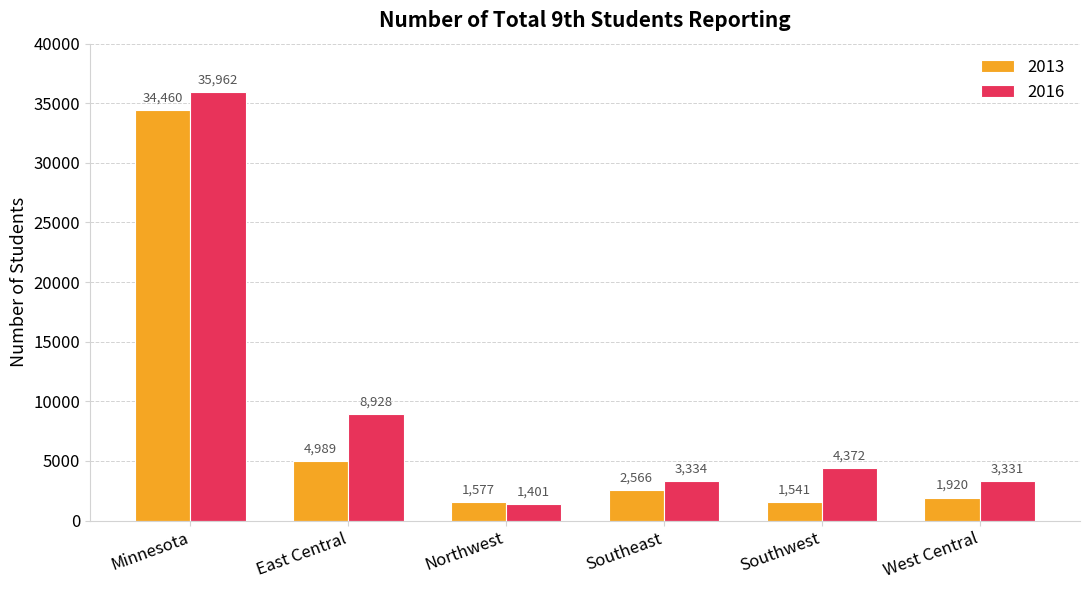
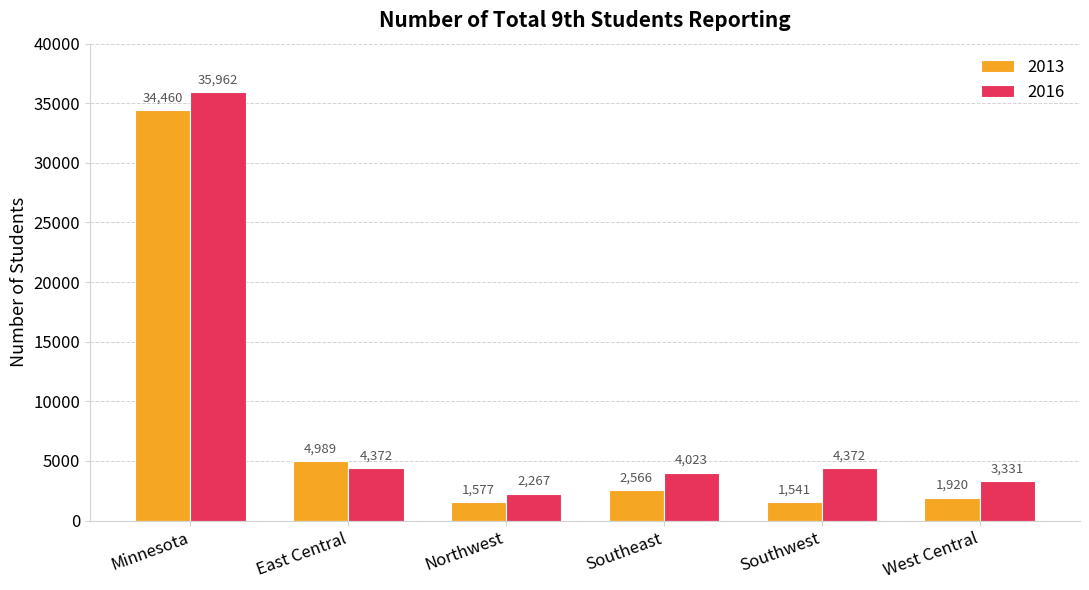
  {
    "2013": {
      "Minnesota": "34,460",
      "East Central": "4,989",
      "Northwest": "1,577",
      "Southeast": "2,566",
      "Southwest": "1,541",
      "West Central": "1,920"
    },
    "2016": {
      "Minnesota": "35,962",
-     "East Central": "8,928",
-     "Northwest": "1,401",
-     "Southeast": "3,334",
+     "East Central": "4,372",
+     "Northwest": "2,267",
+     "Southeast": "4,023",
      "Southwest": "4,372",
      "West Central": "3,331"
    }
  }
